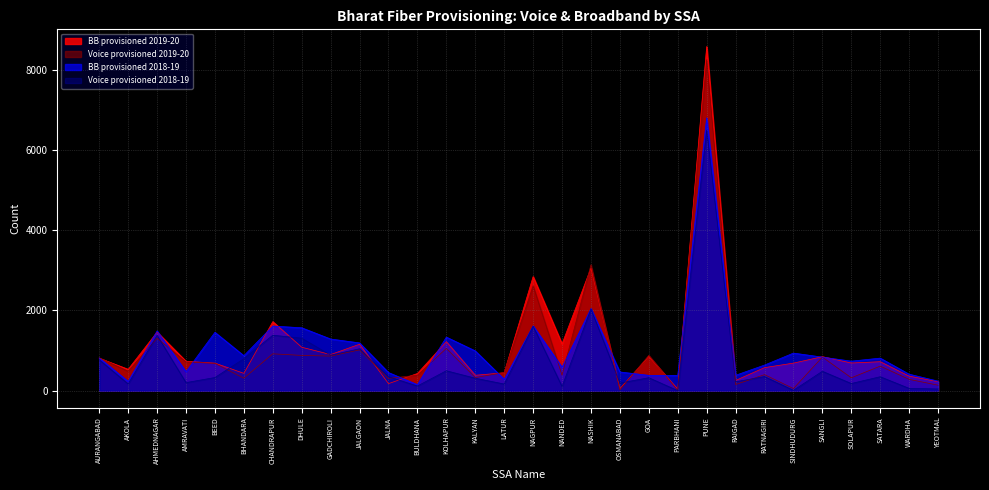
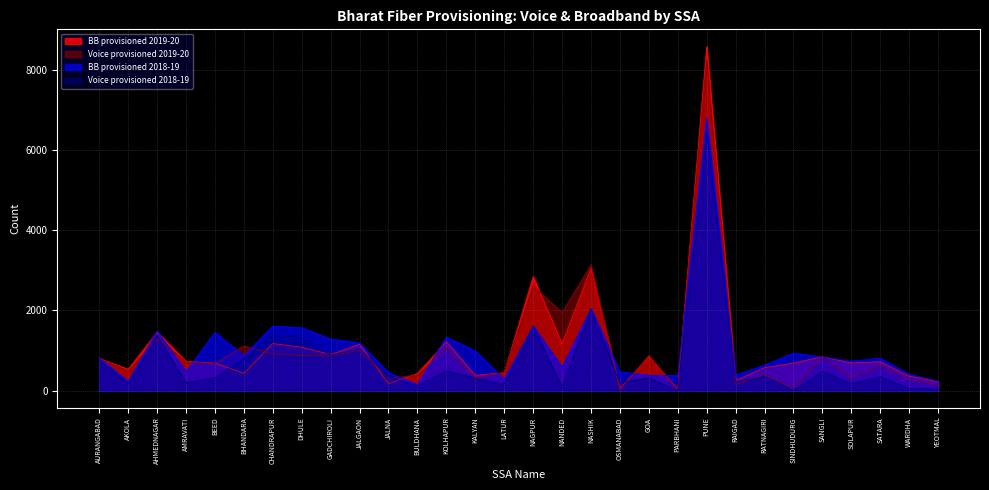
  {
    "BB provisioned 2019-20": {
      "BHANDARA": 400,
-     "CHANDRAPUR": 1700,
+     "CHANDRAPUR": 1200,
      "DHULE": 1100,
      "JALNA": 200,
      "KOLHAPUR": 1200,
      "NAGPUR": 2800,
      "NANDED": 1200,
      "NASHIK": 3100,
      "PUNE": 8600,
      "RATNAGIRI": 600,
      "SINDHUDURG": 700,
      "SATARA": 700
    },
    "Voice provisioned 2019-20": {
      "AHMEDNAGAR": 1300,
-     "BHANDARA": 300,
+     "BHANDARA": 1100,
      "CHANDRAPUR": 900,
      "DHULE": 900,
      "KOLHAPUR": 1100,
      "NAGPUR": 2600,
-     "NANDED": 400,
+     "NANDED": 1900,
      "NASHIK": 3100,
      "PUNE": 8300,
      "RAIGAD": 200,
      "SOLAPUR": 300,
      "SATARA": 600,
      "WARDHA": 300,
      "YEOTMAL": 100
    },
    "BB provisioned 2018-19": {
      "AMRAVATI": 500,
      "BEED": 1500,
      "BHANDARA": 900,
      "CHANDRAPUR": 1600,
      "DHULE": 1600,
      "GADCHIROLI": 1300,
      "JALNA": 500,
      "KOLHAPUR": 1300,
      "KALYAN": 1000,
      "LATUR": 300,
      "NANDED": 600,
      "OSMANABAD": 500,
      "PARBHANI": 400,
      "PUNE": 6800,
      "RAIGAD": 400,
      "RATNAGIRI": 600,
      "SINDHUDURG": 900,
      "SATARA": 800
    },
    "Voice provisioned 2018-19": {
      "AHMEDNAGAR": 1400,
      "AMRAVATI": 200,
      "BEED": 300,
      "BHANDARA": 800,
      "CHANDRAPUR": 1400,
      "DHULE": 1300,
      "KOLHAPUR": 500,
      "LATUR": 200,
      "NANDED": 100,
      "OSMANABAD": 200,
      "PUNE": 6500,
      "SANGLI": 500,
      "SOLAPUR": 200,
      "SATARA": 300,
      "WARDHA": 100,
      "YEOTMAL": 0
    }
  }
